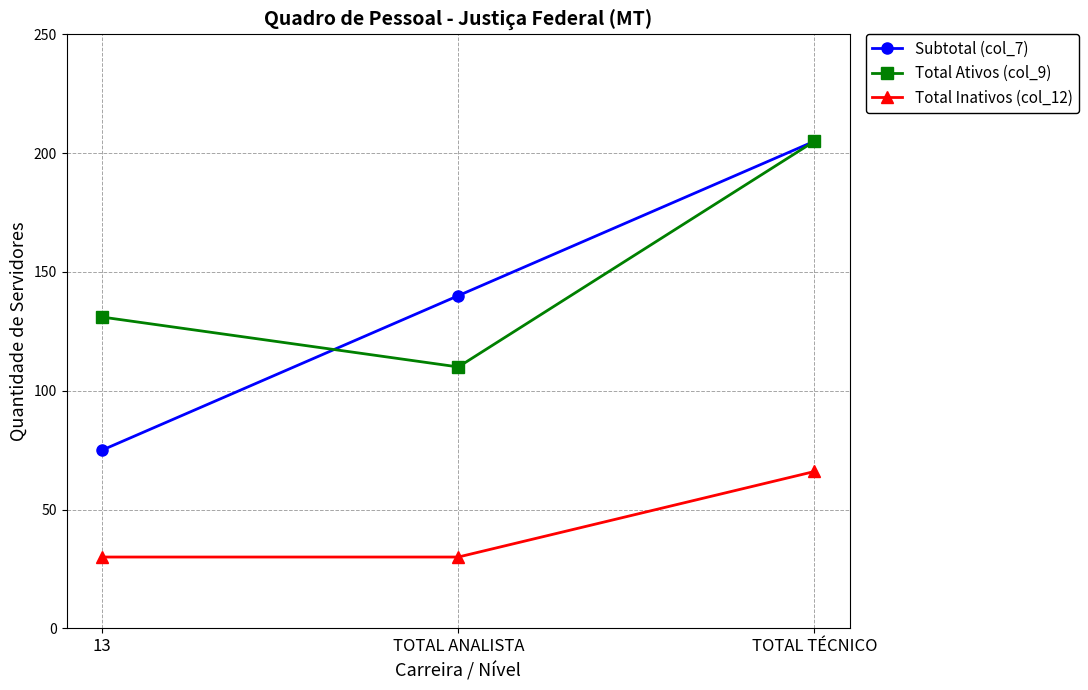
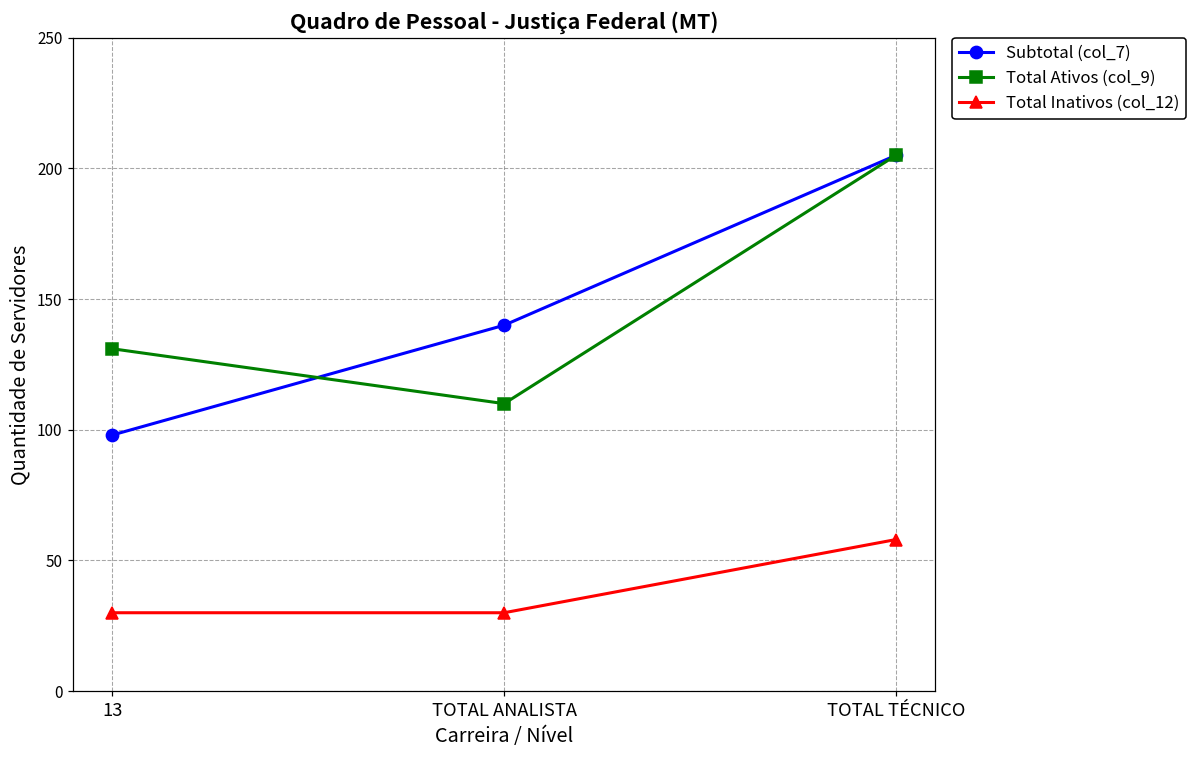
  {
    "Subtotal (col_7)": {
-     "13": 75,
+     "13": 98,
      "TOTAL ANALISTA": 140
    },
    "Total Ativos (col_9)": {
      "13": 131,
      "TOTAL ANALISTA": 110
    },
    "Total Inativos (col_12)": {
      "13": 30,
      "TOTAL ANALISTA": 30,
-     "TOTAL TÉCNICO": 66
+     "TOTAL TÉCNICO": 58
    }
  }
